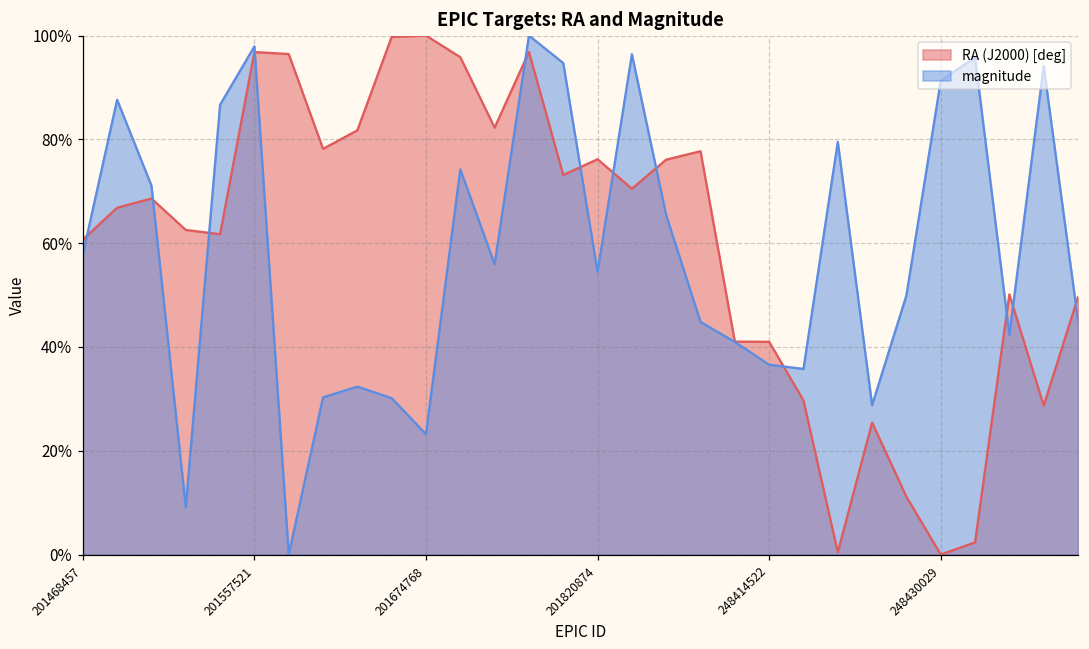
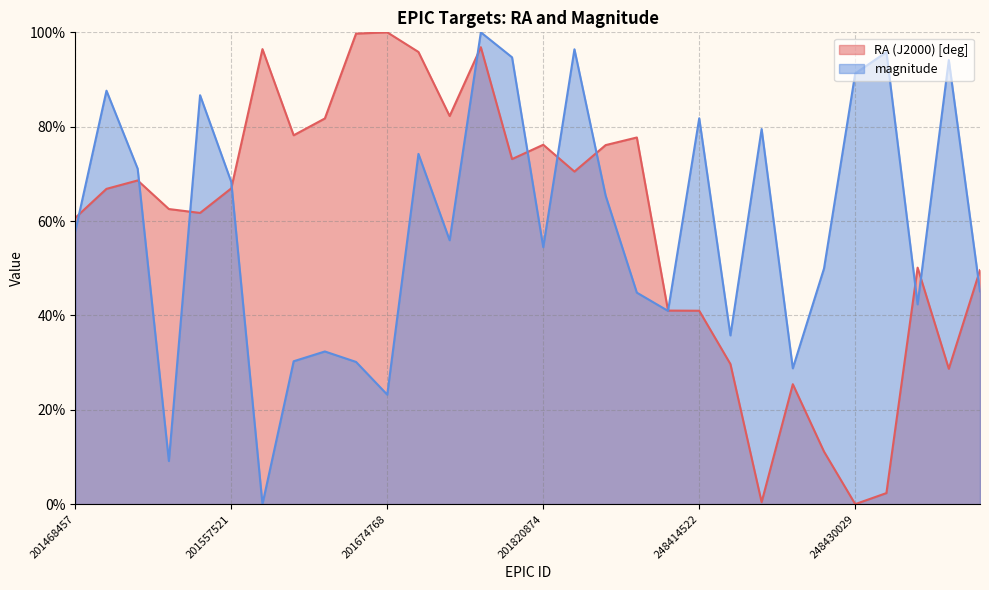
  {
    "RA (J2000) [deg]": {
      "201468457": "61%",
-     "201557521": "97%",
+     "201557521": "67%",
      "201674768": "100%",
      "201820874": "76%",
      "248414522": "41%",
      "248430029": "0%"
    },
    "magnitude": {
      "201468457": "58%",
-     "201557521": "98%",
+     "201557521": "68%",
      "201674768": "23%",
      "201820874": "54%",
-     "248414522": "37%"
+     "248414522": "82%"
    }
  }
